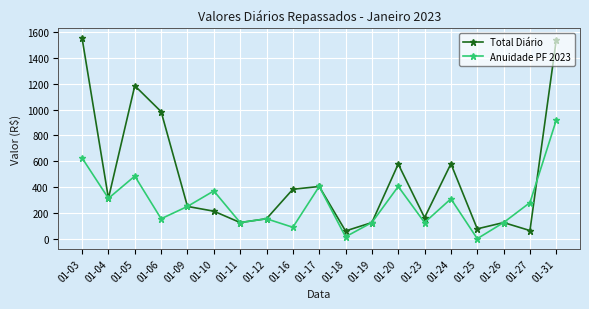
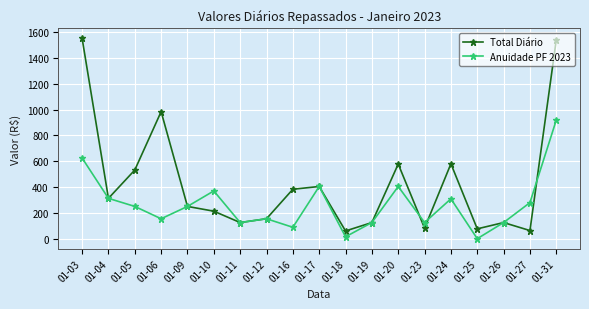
  {
    "Total Diário": {
      "01-03": 1550,
-     "01-05": 1180,
+     "01-05": 530,
      "01-06": 980,
      "01-10": 210,
      "01-16": 380,
      "01-18": 60,
      "01-20": 580,
-     "01-23": 160,
+     "01-23": 80,
      "01-24": 580,
      "01-25": 80,
      "01-27": 60
    },
    "Anuidade PF 2023": {
      "01-03": 620,
-     "01-05": 480,
+     "01-05": 250,
      "01-06": 150,
      "01-10": 370,
      "01-16": 90,
      "01-18": 10,
      "01-20": 400,
      "01-23": 120,
      "01-24": 310,
      "01-25": 0,
      "01-27": 280,
      "01-31": 920
    }
  }
